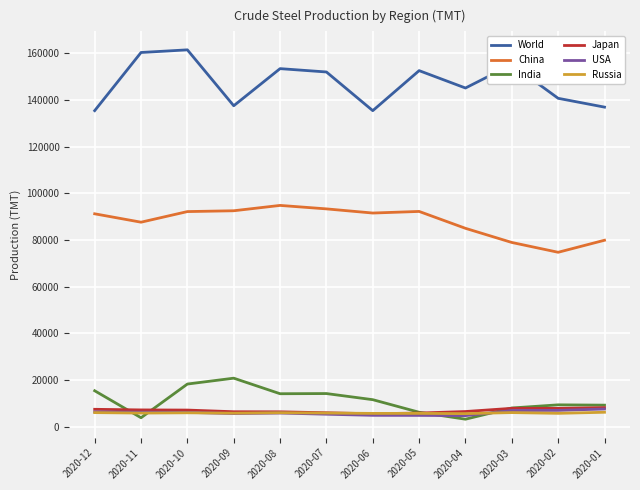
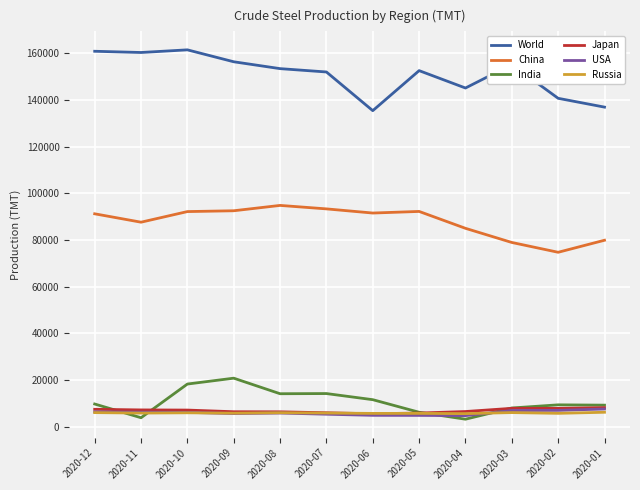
  {
    "World": {
-     "2020-12": 135000,
+     "2020-12": 161000,
      "2020-11": 160000,
      "2020-10": 161000,
-     "2020-09": 138000,
+     "2020-09": 156000,
      "2020-08": 153000,
      "2020-07": 152000,
      "2020-06": 135000,
      "2020-05": 153000,
      "2020-04": 145000,
      "2020-02": 141000,
      "2020-01": 137000
    },
    "India": {
-     "2020-12": 15000,
+     "2020-12": 10000,
      "2020-11": 4000,
      "2020-10": 18000,
      "2020-09": 21000,
      "2020-08": 14000,
      "2020-07": 14000,
      "2020-06": 12000,
      "2020-04": 3000,
      "2020-02": 9000
    },
    "Japan": {
      "2020-12": 8000
    }
  }
